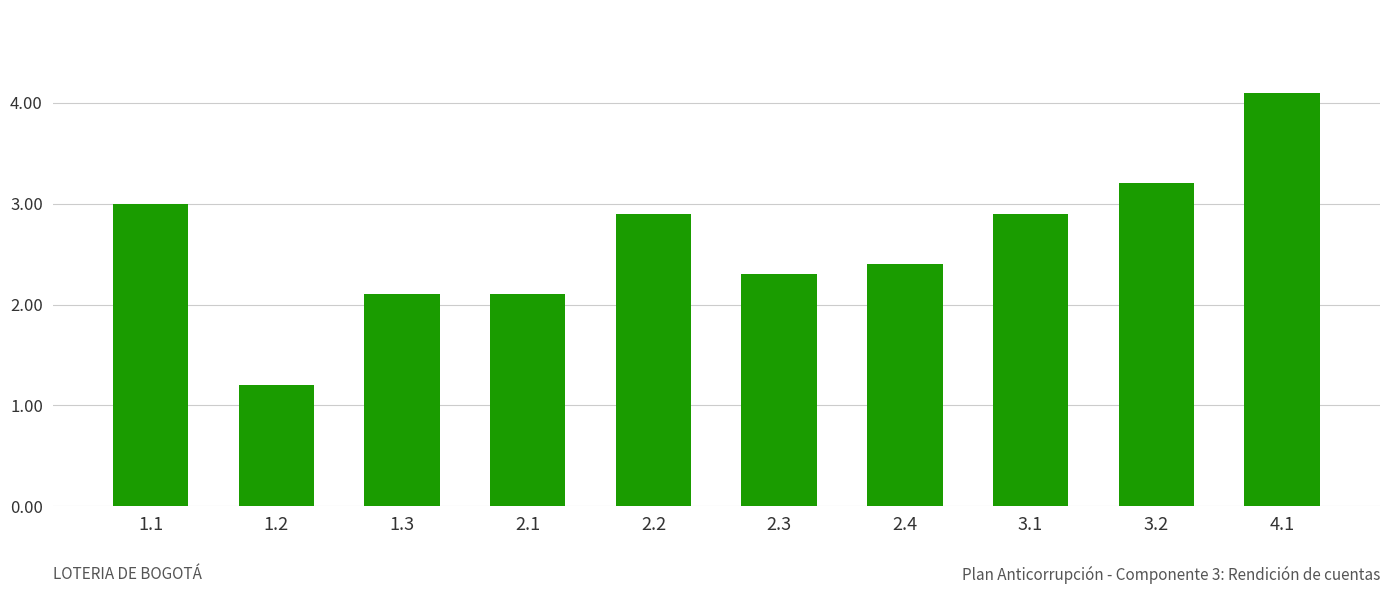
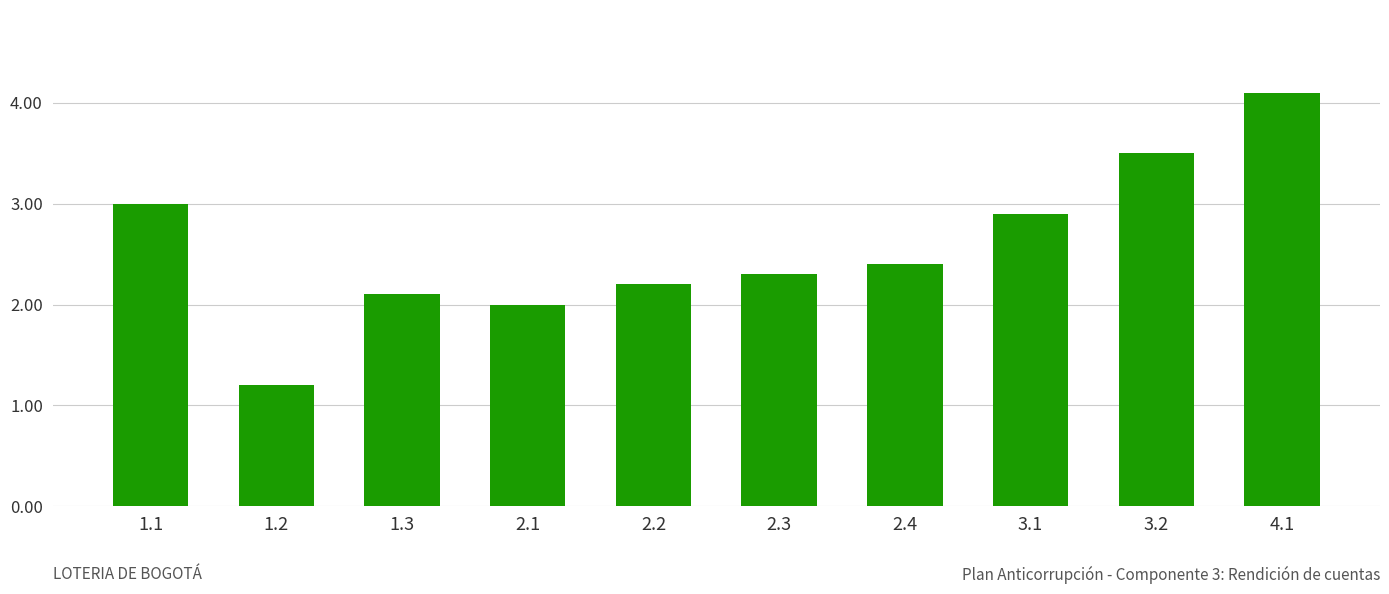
  {
    "1.1": 3.0,
    "1.2": 1.2,
    "1.3": 2.1,
-   "2.1": 2.1,
-   "2.2": 2.9,
+   "2.1": 2.0,
+   "2.2": 2.2,
    "2.3": 2.3,
    "2.4": 2.4,
    "3.1": 2.9,
-   "3.2": 3.2,
+   "3.2": 3.5,
    "4.1": 4.1
  }
